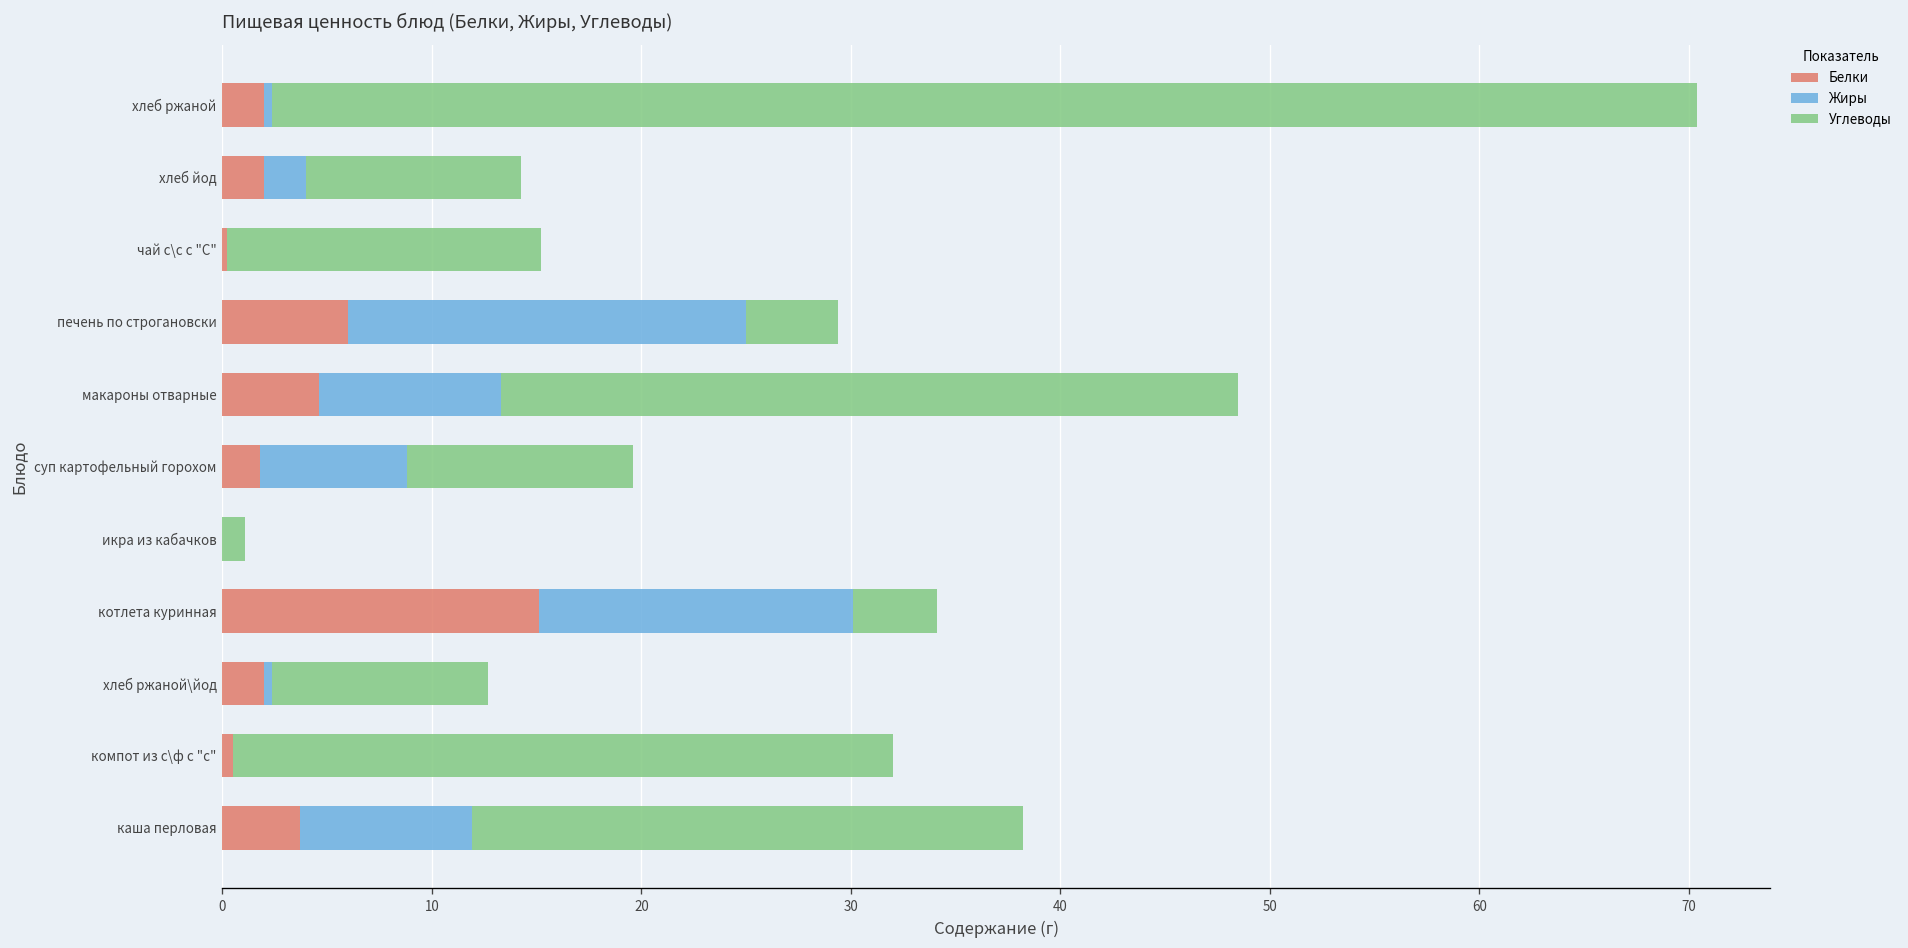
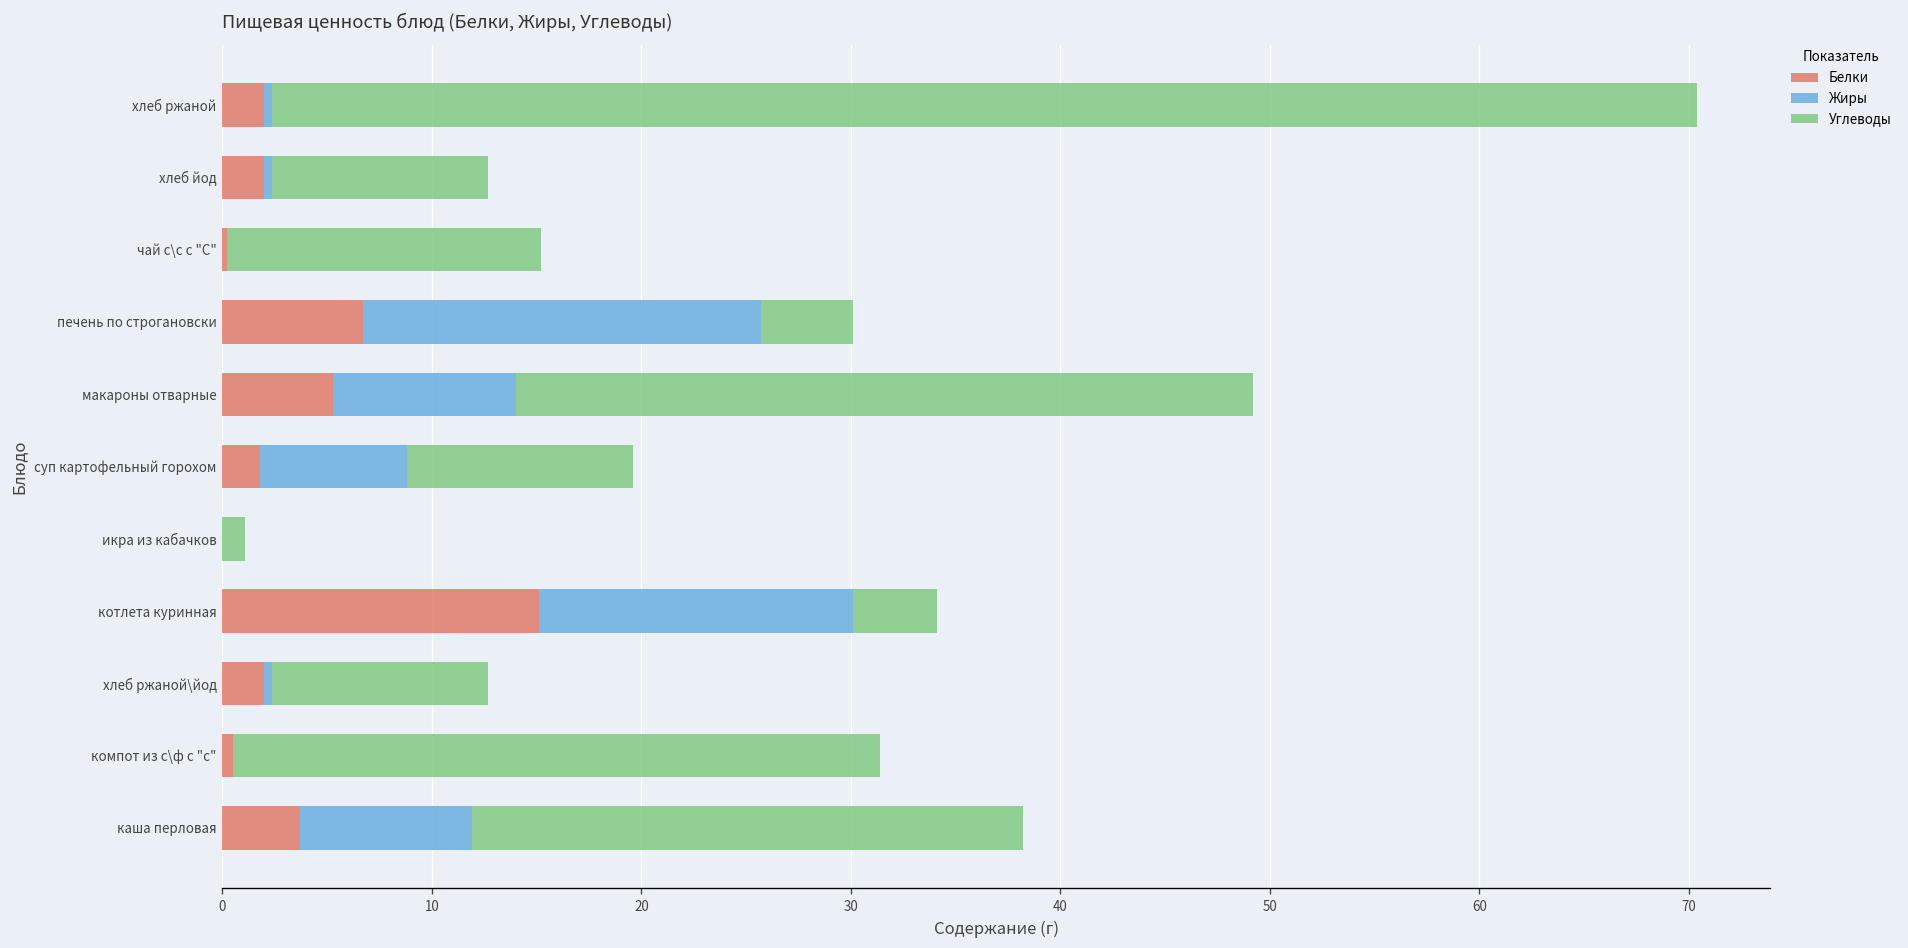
  {
    "Белки": {
      "хлеб ржаной": 2.0,
      "хлеб йод": 2.0,
      "чай с\\с с \"С\"": 0.2,
-     "печень по строгановски": 6.0,
-     "макароны отварные": 4.6,
+     "печень по строгановски": 6.7,
+     "макароны отварные": 5.3,
      "суп картофельный горохом": 1.8,
      "икра из кабачков": 0.0,
      "котлета куринная": 15.1,
      "хлеб ржаной\\йод": 2.0,
      "компот из с\\ф с \"с\"": 0.5,
      "каша перловая": 3.7
    },
    "Жиры": {
      "хлеб ржаной": 0.4,
-     "хлеб йод": 2.0,
+     "хлеб йод": 0.4,
      "чай с\\с с \"С\"": 0.0,
      "печень по строгановски": 19.0,
      "макароны отварные": 8.7,
      "суп картофельный горохом": 7.0,
      "икра из кабачков": 0.0,
      "котлета куринная": 15.0,
      "хлеб ржаной\\йод": 0.4,
      "компот из с\\ф с \"с\"": 0.0,
      "каша перловая": 8.2
    },
    "Углеводы": {
      "хлеб ржаной": 68.0,
      "хлеб йод": 10.3,
      "чай с\\с с \"С\"": 15.0,
      "печень по строгановски": 4.4,
      "макароны отварные": 35.2,
      "суп картофельный горохом": 10.8,
      "икра из кабачков": 1.1,
      "котлета куринная": 4.0,
      "хлеб ржаной\\йод": 10.3,
-     "компот из с\\ф с \"с\"": 31.5,
+     "компот из с\\ф с \"с\"": 30.9,
      "каша перловая": 26.3
    }
  }
